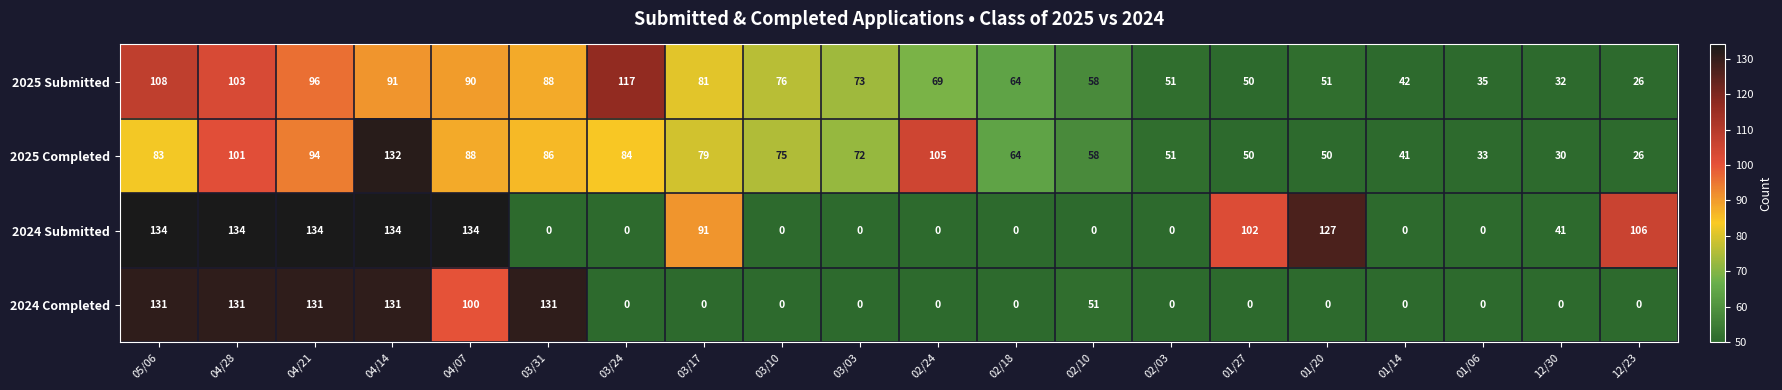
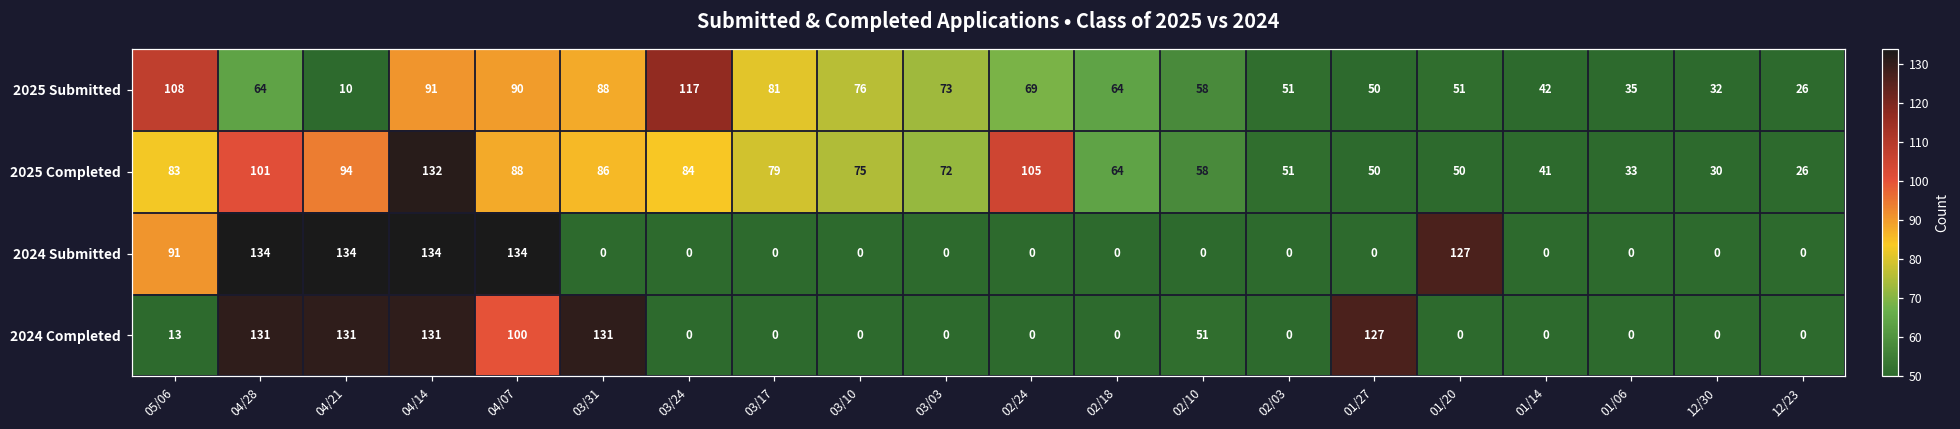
  {
    "2025 Submitted": {
      "05/06": 108,
-     "04/28": 103,
-     "04/21": 96,
+     "04/28": 64,
+     "04/21": 10,
      "04/14": 91,
      "04/07": 90,
      "03/31": 88,
      "03/24": 117,
      "03/17": 81,
      "03/10": 76,
      "03/03": 73,
      "02/24": 69,
      "02/18": 64,
      "02/10": 58,
      "02/03": 51,
      "01/27": 50,
      "01/20": 51,
      "01/14": 42,
      "01/06": 35,
      "12/30": 32,
      "12/23": 26
    },
    "2025 Completed": {
      "05/06": 83,
      "04/28": 101,
      "04/21": 94,
      "04/14": 132,
      "04/07": 88,
      "03/31": 86,
      "03/24": 84,
      "03/17": 79,
      "03/10": 75,
      "03/03": 72,
      "02/24": 105,
      "02/18": 64,
      "02/10": 58,
      "02/03": 51,
      "01/27": 50,
      "01/20": 50,
      "01/14": 41,
      "01/06": 33,
      "12/30": 30,
      "12/23": 26
    },
    "2024 Submitted": {
-     "05/06": 134,
+     "05/06": 91,
      "04/28": 134,
      "04/21": 134,
      "04/14": 134,
      "04/07": 134,
      "03/31": 0,
      "03/24": 0,
-     "03/17": 91,
+     "03/17": 0,
      "03/10": 0,
      "03/03": 0,
      "02/24": 0,
      "02/18": 0,
      "02/10": 0,
      "02/03": 0,
-     "01/27": 102,
+     "01/27": 0,
      "01/20": 127,
      "01/14": 0,
      "01/06": 0,
-     "12/30": 41,
-     "12/23": 106
+     "12/30": 0,
+     "12/23": 0
    },
    "2024 Completed": {
-     "05/06": 131,
+     "05/06": 13,
      "04/28": 131,
      "04/21": 131,
      "04/14": 131,
      "04/07": 100,
      "03/31": 131,
      "03/24": 0,
      "03/17": 0,
      "03/10": 0,
      "03/03": 0,
      "02/24": 0,
      "02/18": 0,
      "02/10": 51,
      "02/03": 0,
-     "01/27": 0,
+     "01/27": 127,
      "01/20": 0,
      "01/14": 0,
      "01/06": 0,
      "12/30": 0,
      "12/23": 0
    }
  }
